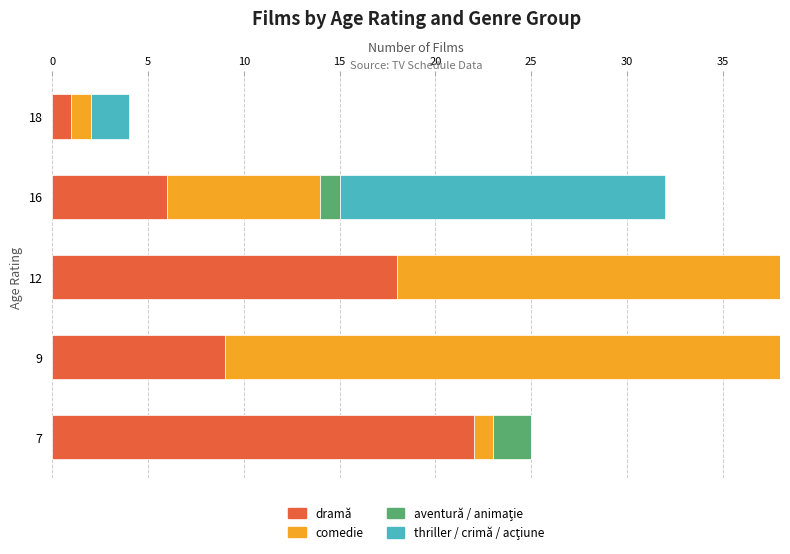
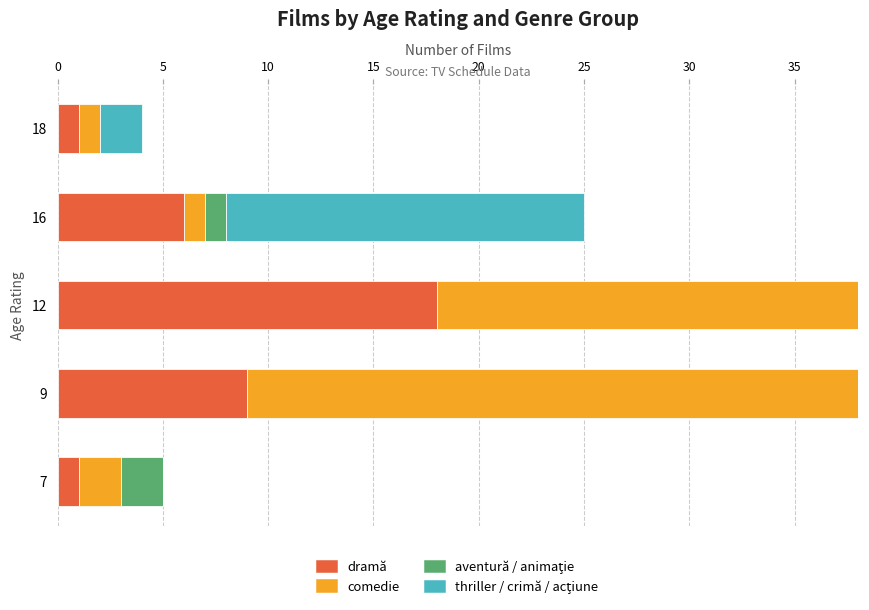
  {
    "dramă": {
      "18": 1,
      "16": 6,
      "12": 18,
      "9": 9,
-     "7": 22
+     "7": 1
    },
    "comedie": {
      "18": 1,
-     "16": 8,
-     "7": 1
+     "16": 1,
+     "7": 2
    },
    "aventură / animaţie": {
      "18": 0,
      "16": 1,
      "7": 2
    },
    "thriller / crimă / acţiune": {
      "18": 2,
      "16": 17,
      "7": 0
    }
  }
